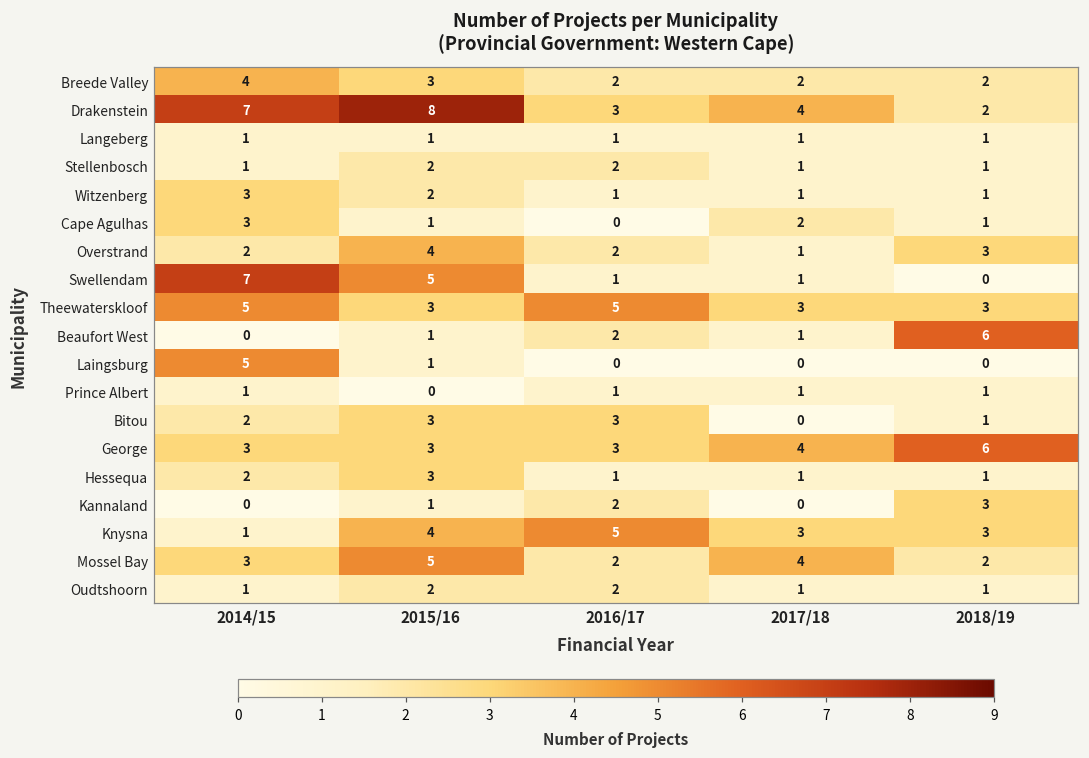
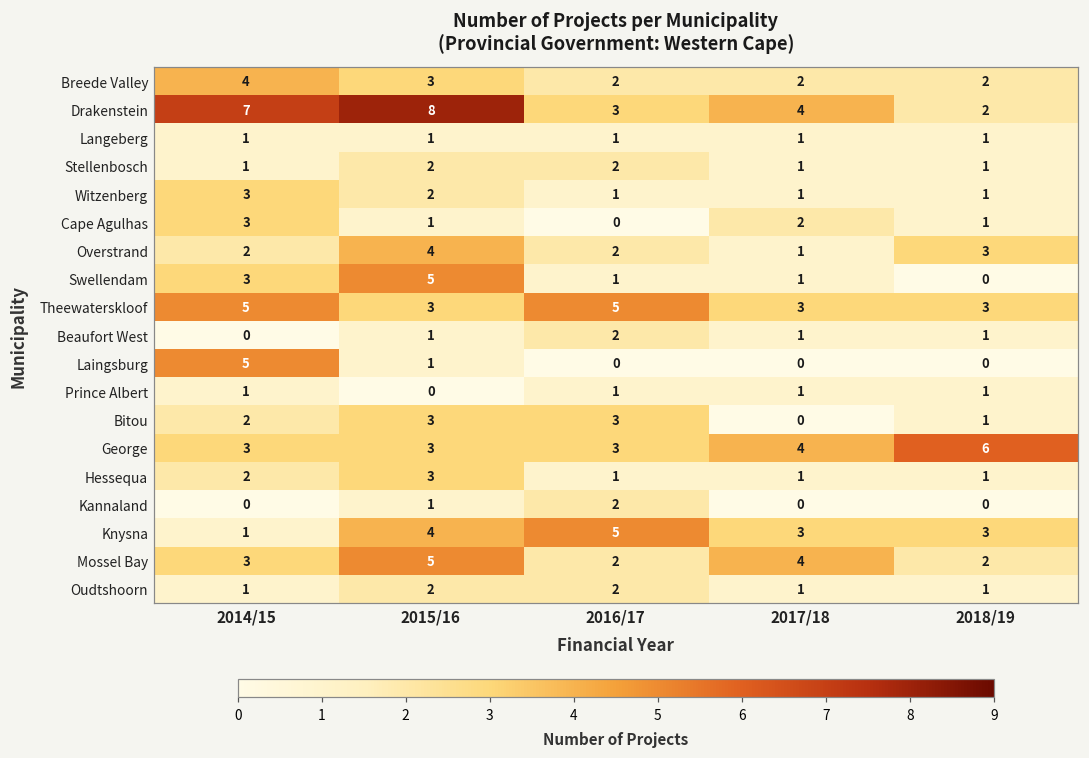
  {
    "Breede Valley": {
      "2014/15": 4,
      "2015/16": 3,
      "2016/17": 2,
      "2017/18": 2,
      "2018/19": 2
    },
    "Drakenstein": {
      "2014/15": 7,
      "2015/16": 8,
      "2016/17": 3,
      "2017/18": 4,
      "2018/19": 2
    },
    "Langeberg": {
      "2014/15": 1,
      "2015/16": 1,
      "2016/17": 1,
      "2017/18": 1,
      "2018/19": 1
    },
    "Stellenbosch": {
      "2014/15": 1,
      "2015/16": 2,
      "2016/17": 2,
      "2017/18": 1,
      "2018/19": 1
    },
    "Witzenberg": {
      "2014/15": 3,
      "2015/16": 2,
      "2016/17": 1,
      "2017/18": 1,
      "2018/19": 1
    },
    "Cape Agulhas": {
      "2014/15": 3,
      "2015/16": 1,
      "2016/17": 0,
      "2017/18": 2,
      "2018/19": 1
    },
    "Overstrand": {
      "2014/15": 2,
      "2015/16": 4,
      "2016/17": 2,
      "2017/18": 1,
      "2018/19": 3
    },
    "Swellendam": {
-     "2014/15": 7,
+     "2014/15": 3,
      "2015/16": 5,
      "2016/17": 1,
      "2017/18": 1,
      "2018/19": 0
    },
    "Theewaterskloof": {
      "2014/15": 5,
      "2015/16": 3,
      "2016/17": 5,
      "2017/18": 3,
      "2018/19": 3
    },
    "Beaufort West": {
      "2014/15": 0,
      "2015/16": 1,
      "2016/17": 2,
      "2017/18": 1,
-     "2018/19": 6
+     "2018/19": 1
    },
    "Laingsburg": {
      "2014/15": 5,
      "2015/16": 1,
      "2016/17": 0,
      "2017/18": 0,
      "2018/19": 0
    },
    "Prince Albert": {
      "2014/15": 1,
      "2015/16": 0,
      "2016/17": 1,
      "2017/18": 1,
      "2018/19": 1
    },
    "Bitou": {
      "2014/15": 2,
      "2015/16": 3,
      "2016/17": 3,
      "2017/18": 0,
      "2018/19": 1
    },
    "George": {
      "2014/15": 3,
      "2015/16": 3,
      "2016/17": 3,
      "2017/18": 4,
      "2018/19": 6
    },
    "Hessequa": {
      "2014/15": 2,
      "2015/16": 3,
      "2016/17": 1,
      "2017/18": 1,
      "2018/19": 1
    },
    "Kannaland": {
      "2014/15": 0,
      "2015/16": 1,
      "2016/17": 2,
      "2017/18": 0,
-     "2018/19": 3
+     "2018/19": 0
    },
    "Knysna": {
      "2014/15": 1,
      "2015/16": 4,
      "2016/17": 5,
      "2017/18": 3,
      "2018/19": 3
    },
    "Mossel Bay": {
      "2014/15": 3,
      "2015/16": 5,
      "2016/17": 2,
      "2017/18": 4,
      "2018/19": 2
    },
    "Oudtshoorn": {
      "2014/15": 1,
      "2015/16": 2,
      "2016/17": 2,
      "2017/18": 1,
      "2018/19": 1
    }
  }
